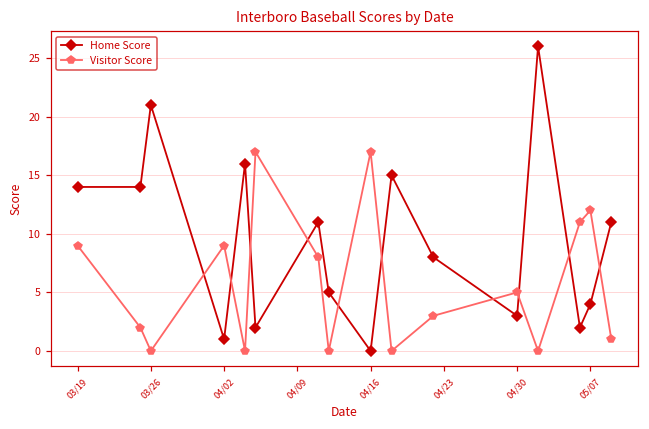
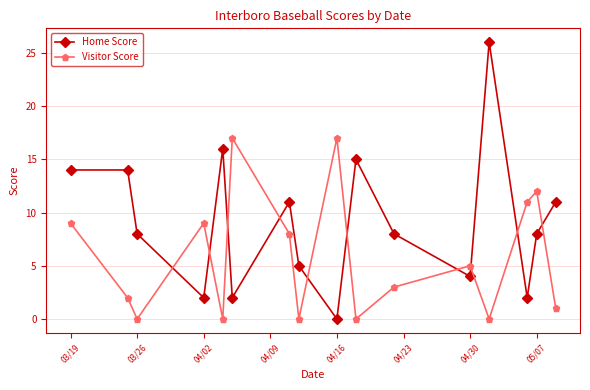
  {
    "Home Score": {
      "03/19": 14,
-     "03/26": 21,
-     "04/02": 1,
+     "03/26": 8,
+     "04/02": 2,
      "04/16": 0,
-     "04/30": 3,
-     "05/07": 4
+     "04/30": 4,
+     "05/07": 8
    },
    "Visitor Score": {
      "03/19": 9,
      "03/26": 0,
      "04/02": 9,
      "04/16": 17,
      "04/30": 5,
      "05/07": 12
    }
  }
